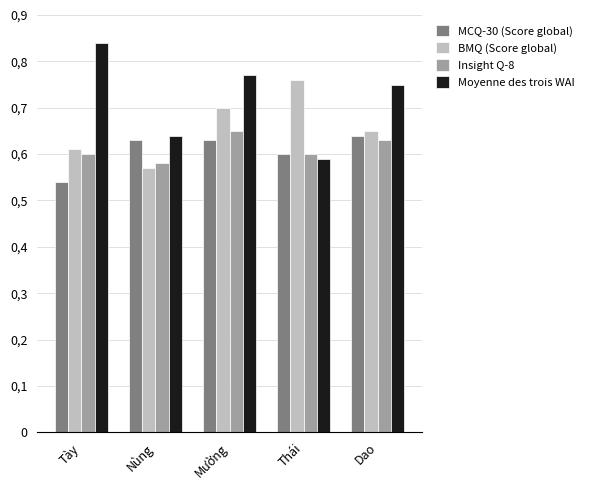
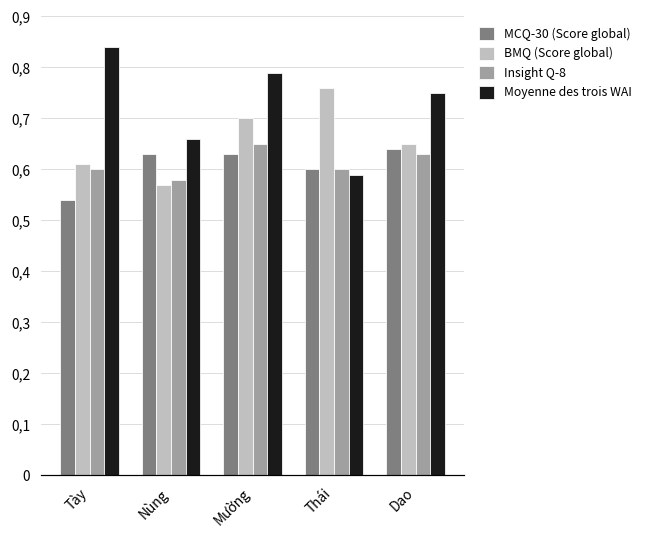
  {
    "Moyenne des trois WAI": {
      "Tày": 8.4,
-     "Nùng": 6.4,
-     "Mường": 7.7,
+     "Nùng": 6.6,
+     "Mường": 7.9,
      "Thái": 5.9,
      "Dao": 7.5
    }
  }
